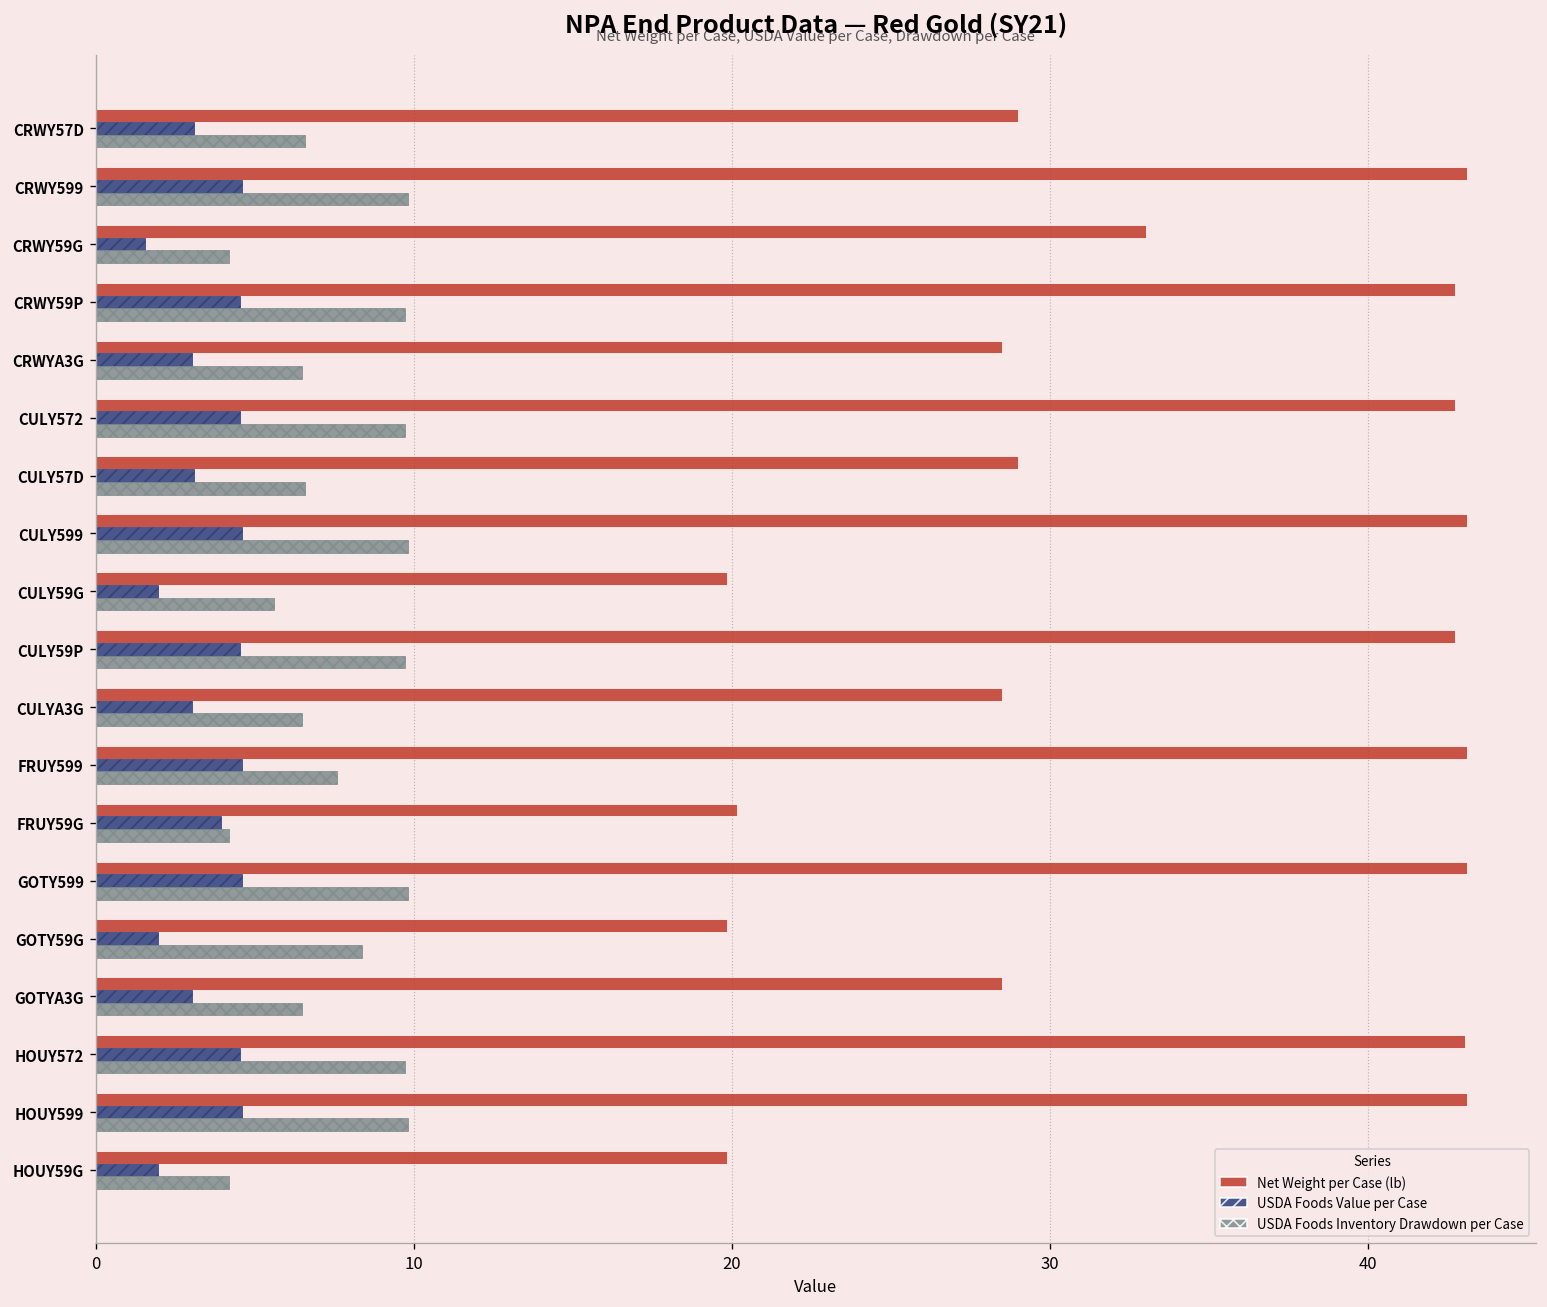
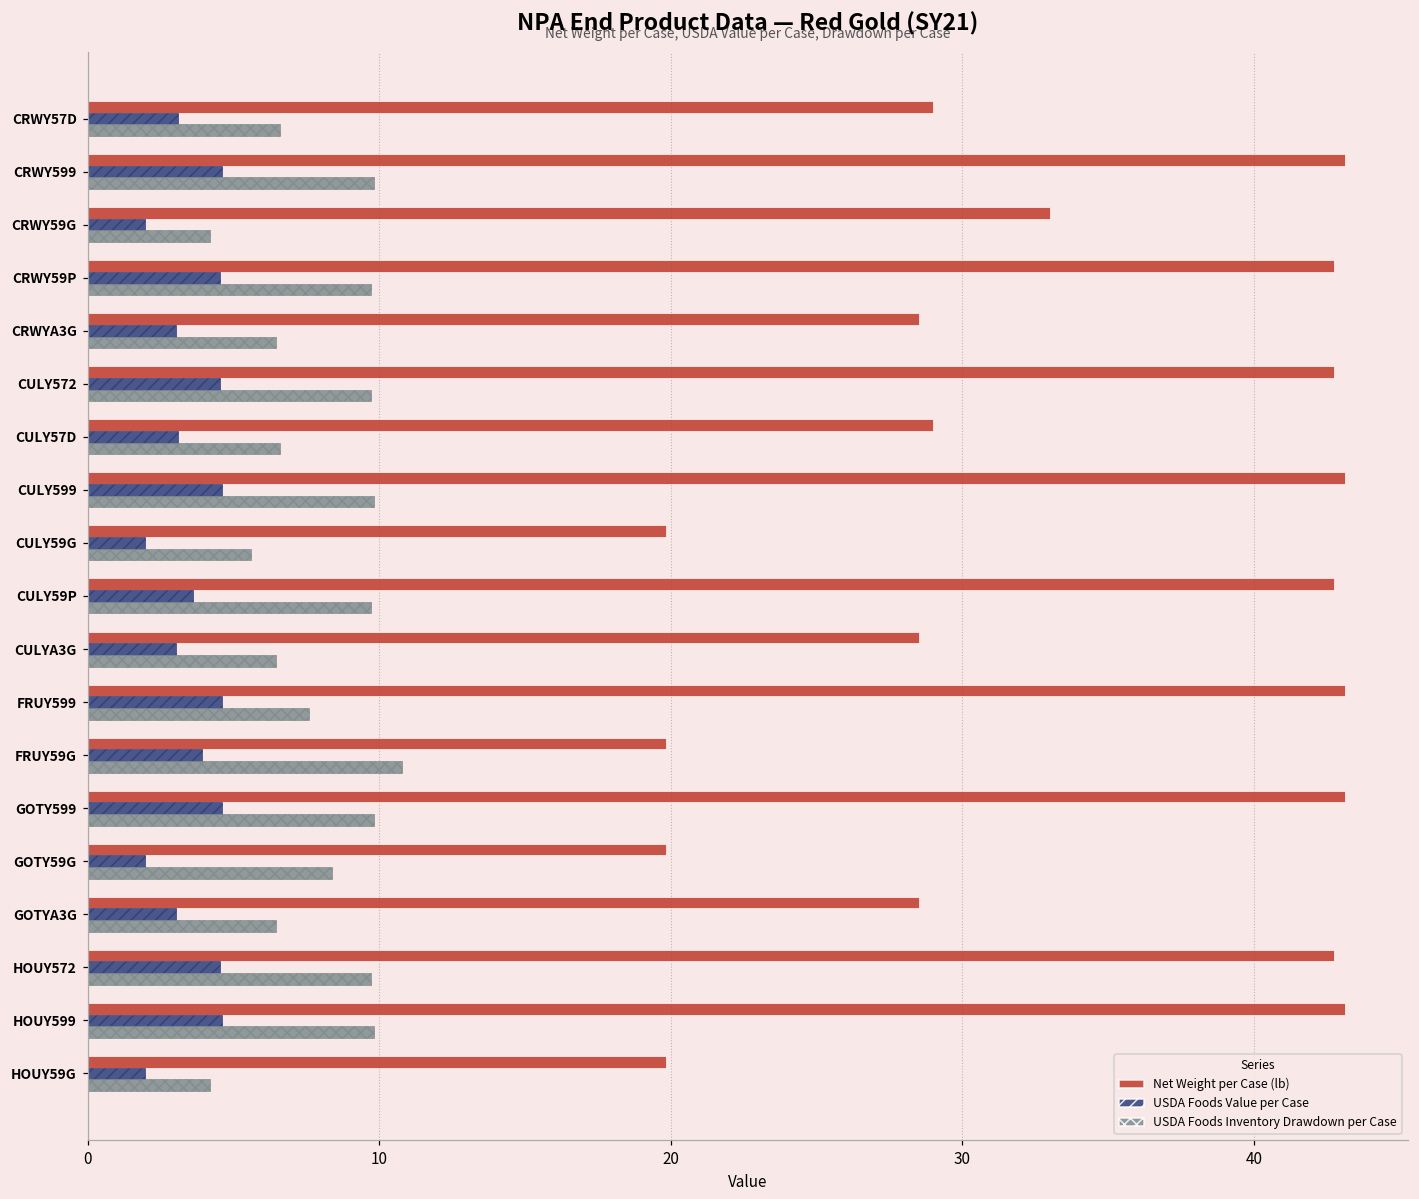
  {
    "Net Weight per Case (lb)": {
      "CRWY57D": 29.0,
      "CRWY599": 43.1,
      "CRWY59G": 33.0,
      "CRWY59P": 42.8,
      "CRWYA3G": 28.5,
      "CULY572": 42.8,
      "CULY57D": 29.0,
      "CULY599": 43.1,
      "CULY59G": 19.8,
      "CULY59P": 42.8,
      "CULYA3G": 28.5,
      "FRUY599": 43.1,
-     "FRUY59G": 20.2,
+     "FRUY59G": 19.8,
      "GOTY599": 43.1,
      "GOTY59G": 19.8,
      "GOTYA3G": 28.5,
-     "HOUY572": 43.1,
+     "HOUY572": 42.8,
      "HOUY599": 43.1,
      "HOUY59G": 19.8
    },
    "USDA Foods Value per Case": {
      "CRWY57D": 3.1,
      "CRWY599": 4.6,
-     "CRWY59G": 1.6,
+     "CRWY59G": 2.0,
      "CRWY59P": 4.6,
      "CRWYA3G": 3.0,
      "CULY572": 4.6,
      "CULY57D": 3.1,
      "CULY599": 4.6,
      "CULY59G": 2.0,
-     "CULY59P": 4.6,
+     "CULY59P": 3.6,
      "CULYA3G": 3.0,
      "FRUY599": 4.6,
      "FRUY59G": 3.9,
      "GOTY599": 4.6,
      "GOTY59G": 2.0,
      "GOTYA3G": 3.0,
      "HOUY572": 4.6,
      "HOUY599": 4.6,
      "HOUY59G": 2.0
    },
    "USDA Foods Inventory Drawdown per Case": {
      "CRWY57D": 6.6,
      "CRWY599": 9.8,
      "CRWY59G": 4.2,
      "CRWY59P": 9.7,
      "CRWYA3G": 6.5,
      "CULY572": 9.7,
      "CULY57D": 6.6,
      "CULY599": 9.8,
      "CULY59G": 5.6,
      "CULY59P": 9.7,
      "CULYA3G": 6.5,
      "FRUY599": 7.6,
-     "FRUY59G": 4.2,
+     "FRUY59G": 10.8,
      "GOTY599": 9.8,
      "GOTY59G": 8.4,
      "GOTYA3G": 6.5,
      "HOUY572": 9.7,
      "HOUY599": 9.8,
      "HOUY59G": 4.2
    }
  }
